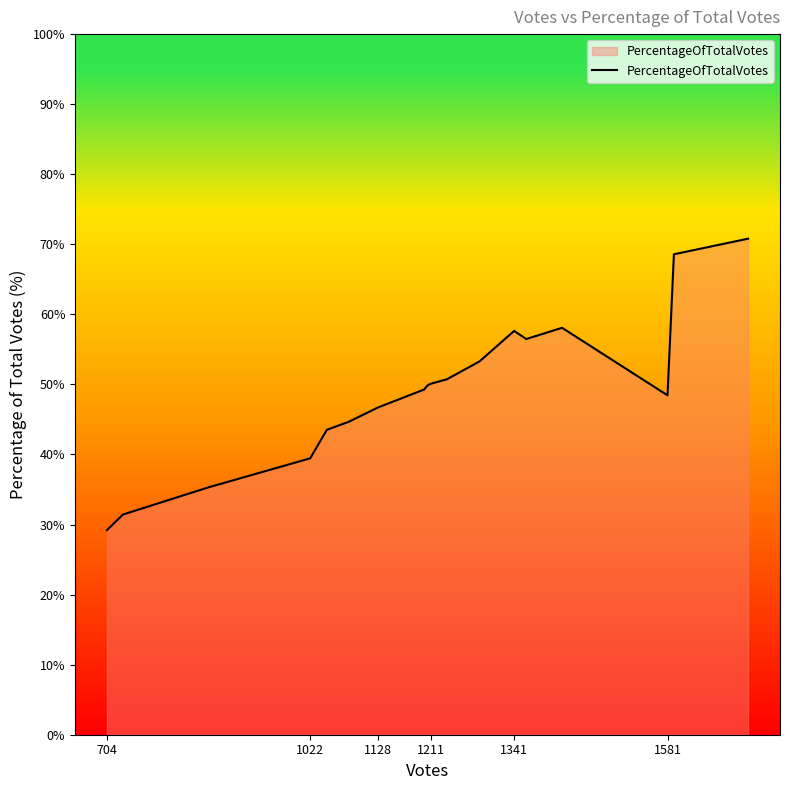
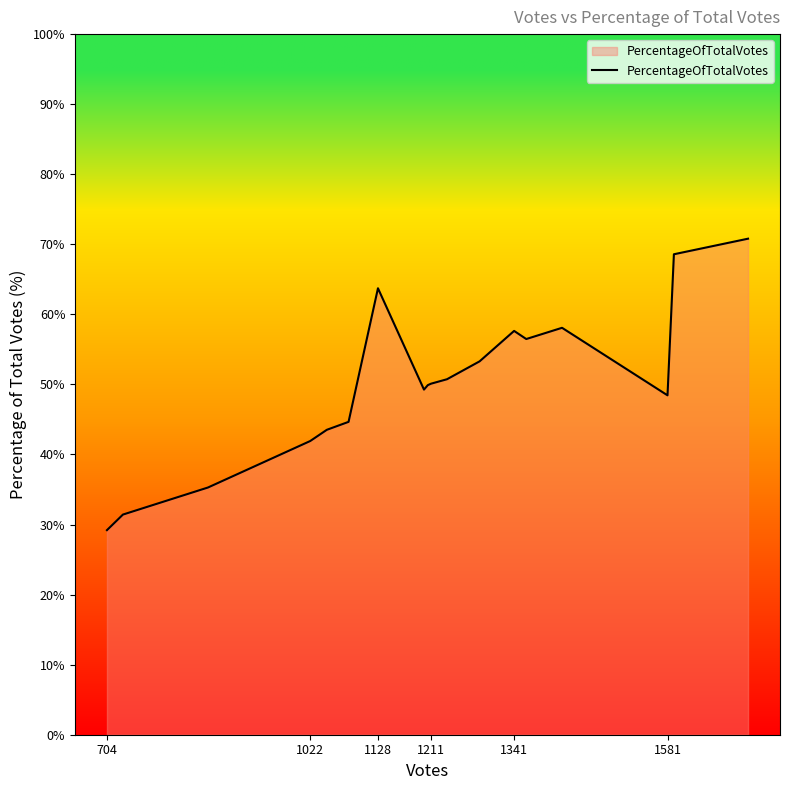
  {
    "704": "29%",
-   "1022": "39%",
-   "1128": "47%",
+   "1022": "42%",
+   "1128": "64%",
    "1211": "50%",
    "1341": "58%",
    "1581": "48%"
  }
